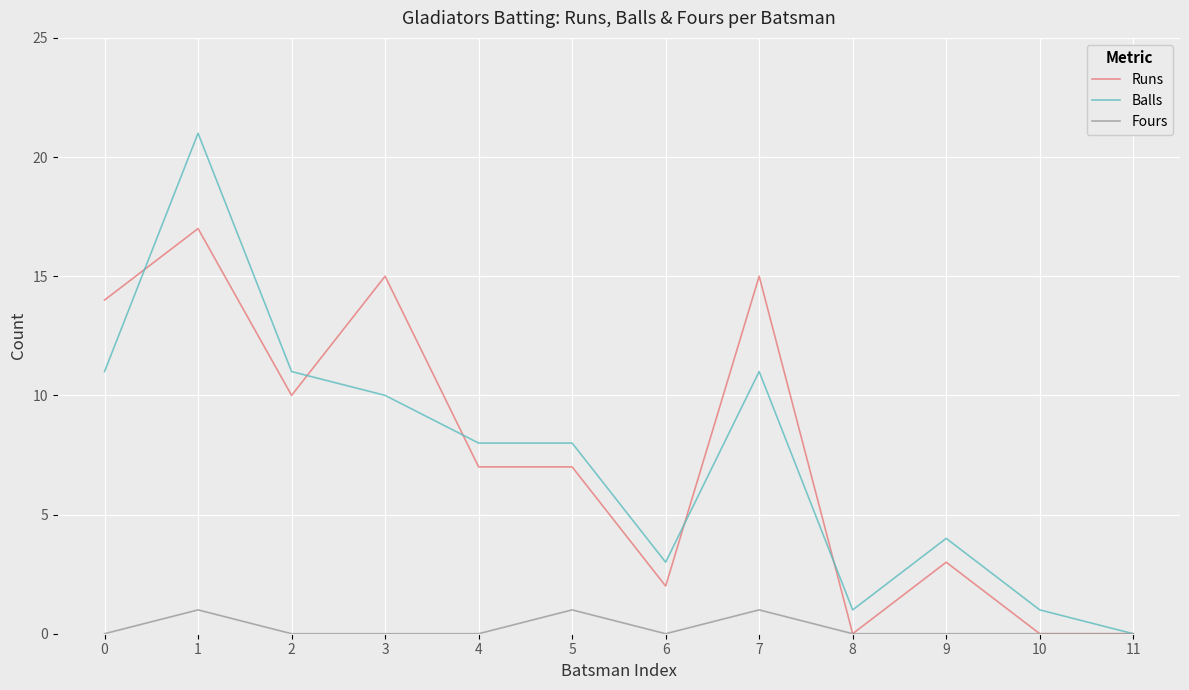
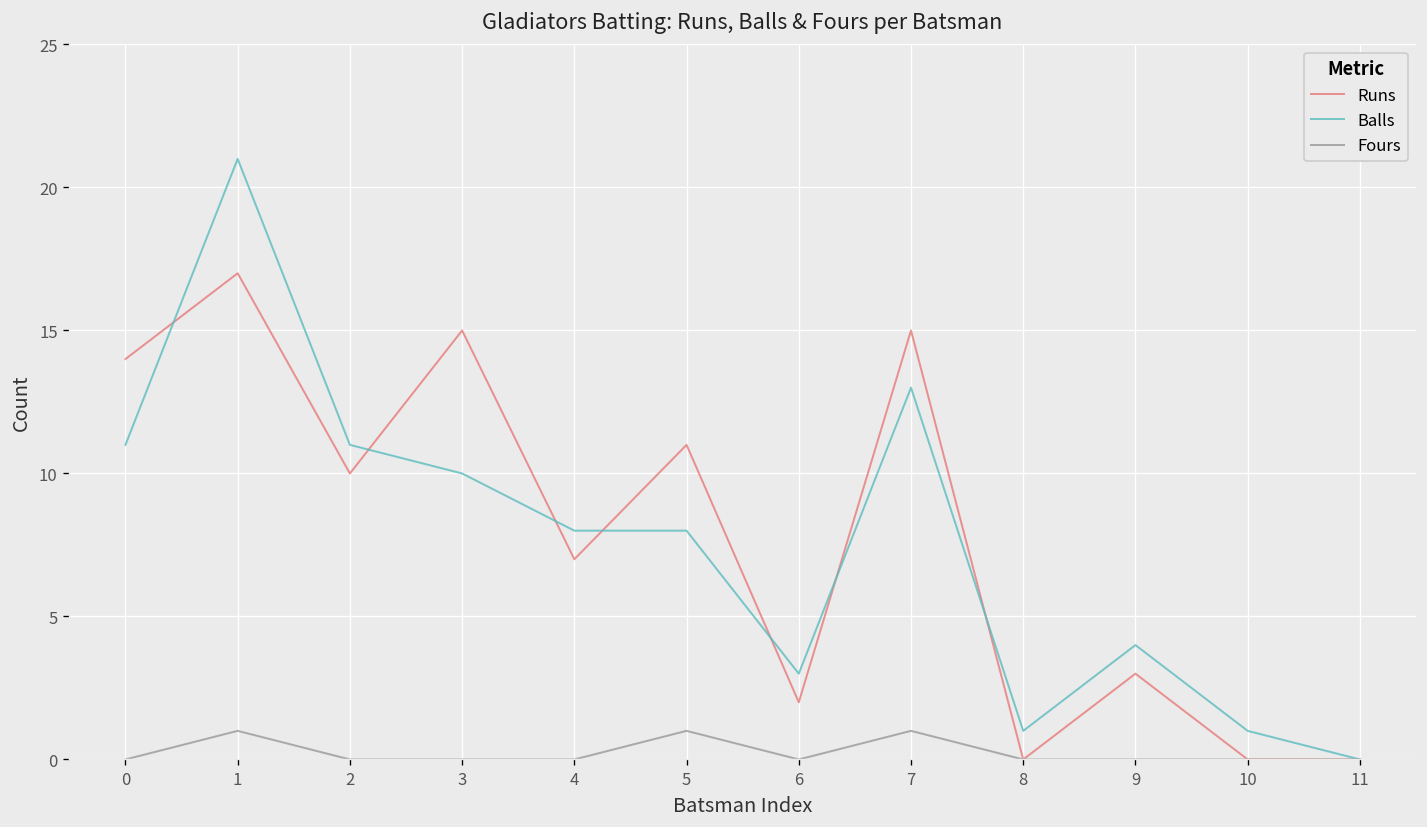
  {
    "Runs": {
      "0": 14,
      "1": 17,
      "2": 10,
      "3": 15,
      "4": 7,
-     "5": 7,
+     "5": 11,
      "6": 2,
      "7": 15,
      "9": 3
    },
    "Balls": {
      "0": 11,
      "1": 21,
      "2": 11,
      "3": 10,
      "4": 8,
      "5": 8,
      "6": 3,
-     "7": 11,
+     "7": 13,
      "8": 1,
      "9": 4,
      "10": 1
    },
    "Fours": {
      "0": 0,
      "1": 1,
      "2": 0,
      "3": 0,
      "4": 0,
      "5": 1,
      "6": 0,
      "7": 1,
      "9": 0
    }
  }
